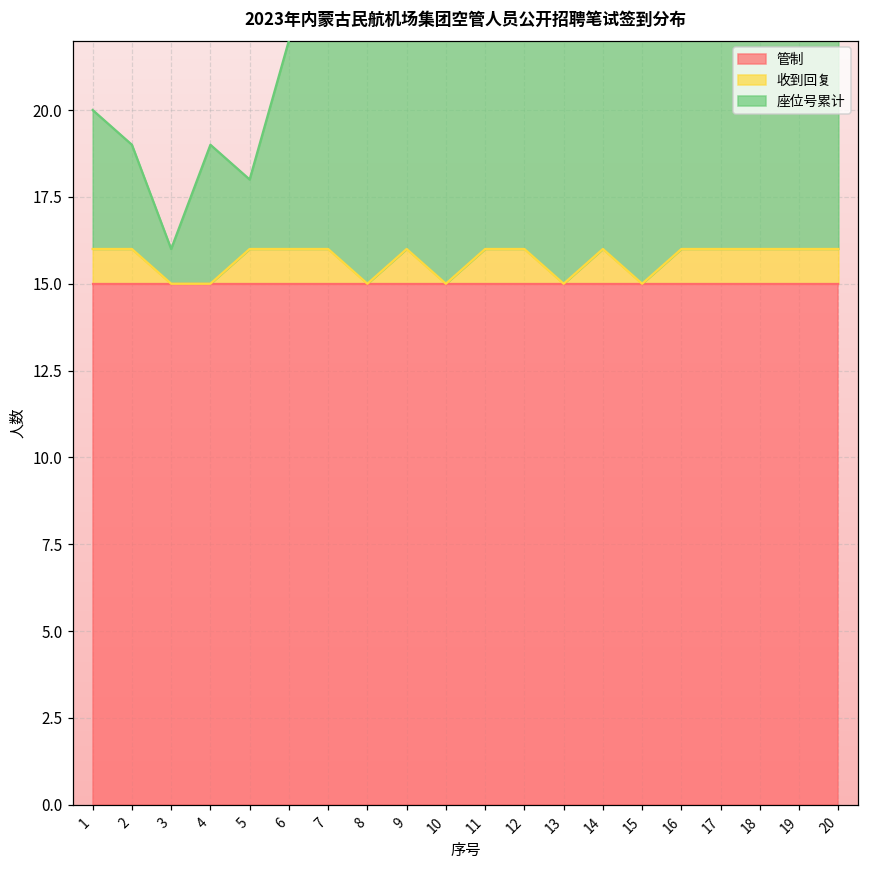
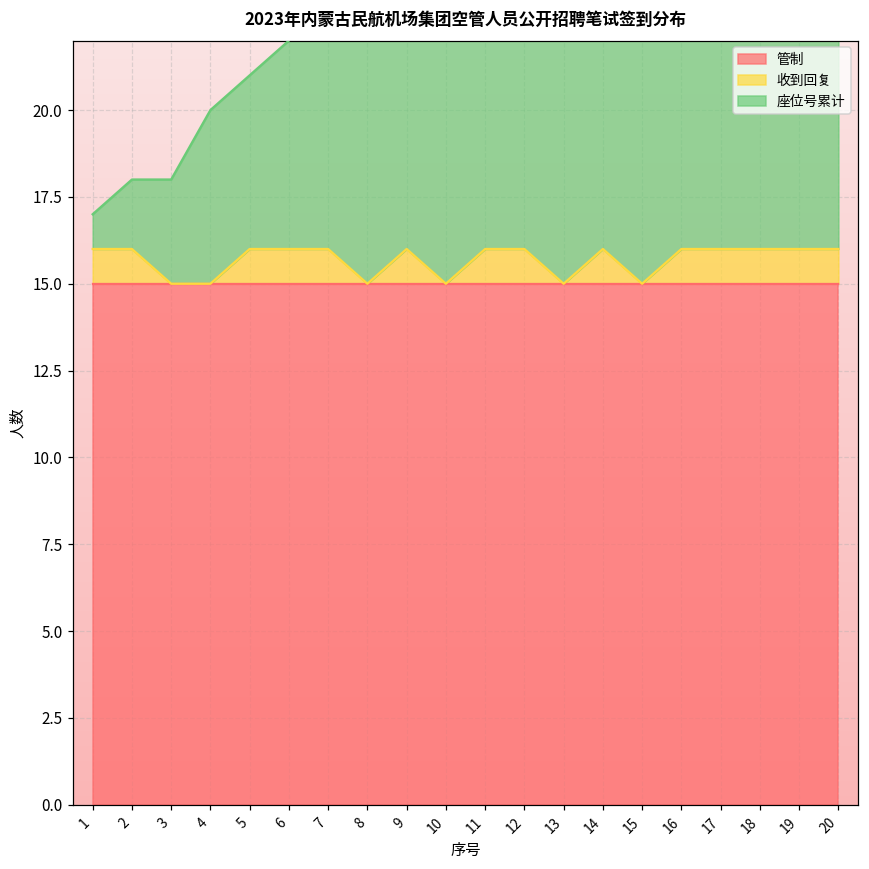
  {
    "管制": {
      "1": 15,
      "2": 15,
      "5": 15,
      "6": 15,
      "7": 15,
      "9": 15,
      "11": 15,
      "12": 15,
      "14": 15,
      "16": 15,
      "17": 15,
      "18": 15,
      "19": 15,
      "20": 15
    },
    "收到回复": {
      "1": 16,
      "2": 16,
      "5": 16,
      "6": 16,
      "7": 16,
      "9": 16,
      "11": 16,
      "12": 16,
      "14": 16,
      "16": 16,
      "17": 16,
      "18": 16,
      "19": 16,
      "20": 16
    },
    "座位号累计": {
-     "1": 4,
-     "2": 3,
-     "3": 1,
-     "4": 4,
-     "5": 2,
+     "1": 1,
+     "2": 2,
+     "3": 3,
+     "4": 5,
+     "5": 5,
      "6": 6
    }
  }
